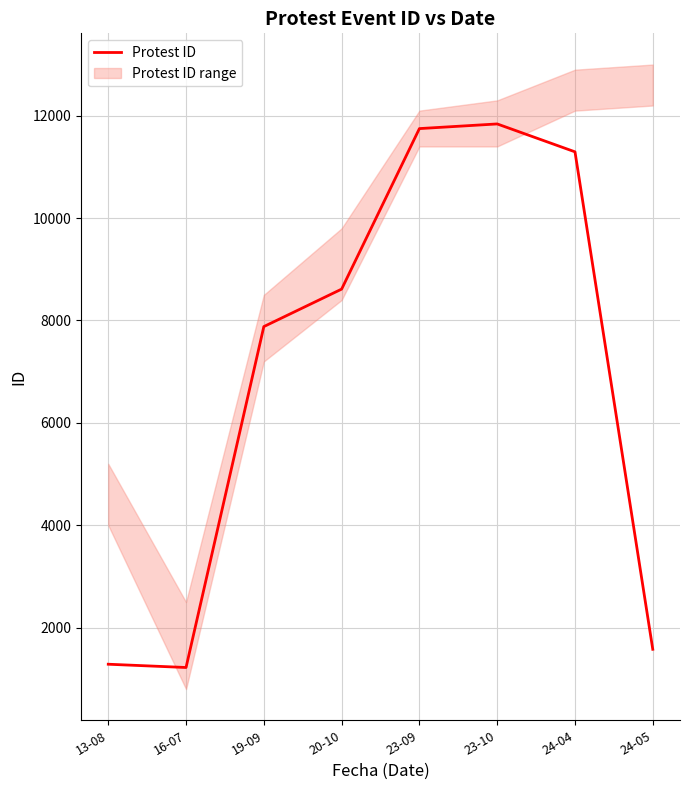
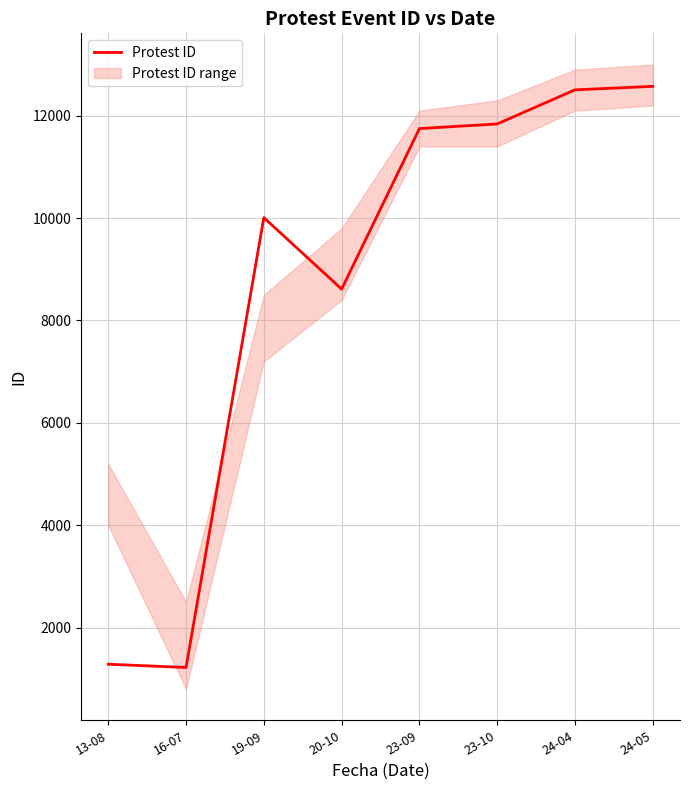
  {
    "Protest ID": {
      "13-08": 1300,
      "16-07": 1200,
-     "19-09": 7900,
+     "19-09": 10000,
      "20-10": 8600,
      "23-09": 11700,
      "23-10": 11800,
-     "24-04": 11300,
-     "24-05": 1600
+     "24-04": 12500,
+     "24-05": 12600
    }
  }
